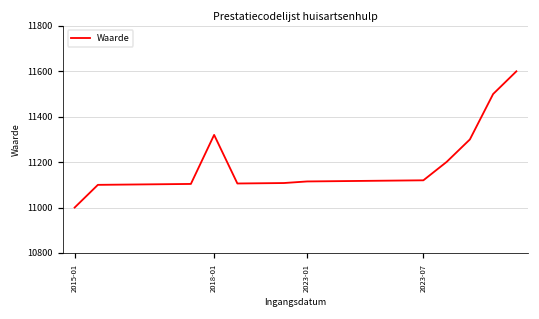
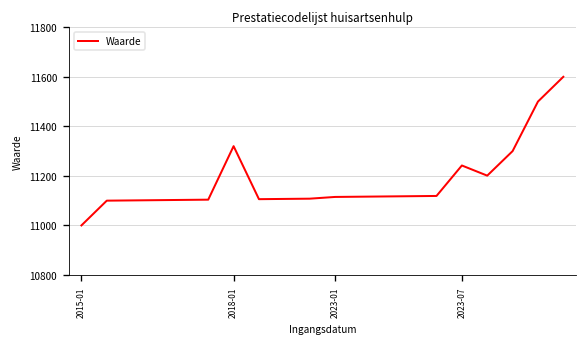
  {
    "2015-01": 11000,
    "2018-01": 11320,
    "2023-01": 11120,
-   "2023-07": 11120
+   "2023-07": 11240
  }
